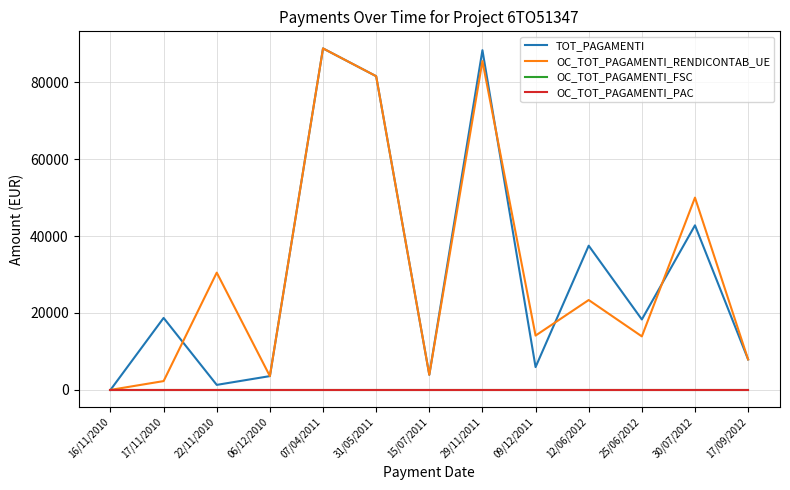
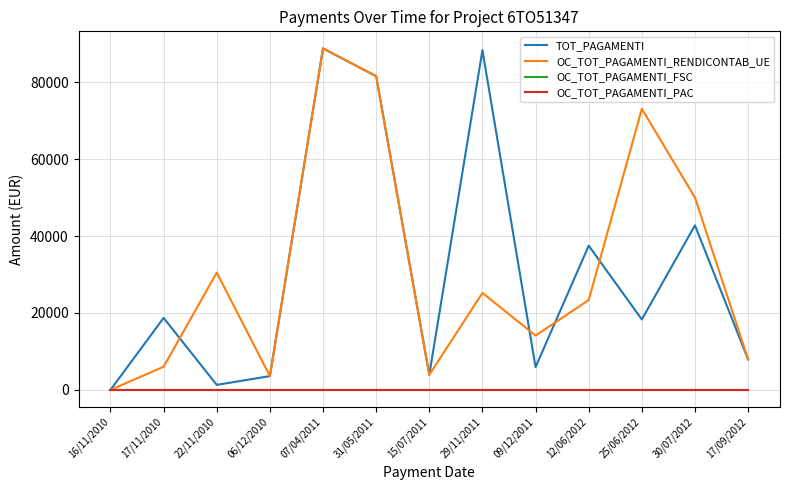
  {
    "TOT_PAGAMENTI": {
      "17/11/2010": 19000,
      "22/11/2010": 1000,
      "29/11/2011": 88000,
      "09/12/2011": 6000,
      "12/06/2012": 37000,
      "25/06/2012": 18000,
      "30/07/2012": 43000
    },
    "OC_TOT_PAGAMENTI_RENDICONTAB_UE": {
-     "17/11/2010": 2000,
+     "17/11/2010": 6000,
      "22/11/2010": 30000,
-     "29/11/2011": 86000,
+     "29/11/2011": 25000,
      "09/12/2011": 14000,
      "12/06/2012": 23000,
-     "25/06/2012": 14000,
+     "25/06/2012": 73000,
      "30/07/2012": 50000
    },
    "OC_TOT_PAGAMENTI_PAC": {
      "17/11/2010": 0,
      "22/11/2010": 0,
      "06/12/2010": 0,
      "07/04/2011": 0,
      "31/05/2011": 0,
      "15/07/2011": 0,
      "29/11/2011": 0,
      "09/12/2011": 0,
      "12/06/2012": 0,
      "25/06/2012": 0,
      "30/07/2012": 0,
      "17/09/2012": 0
    }
  }
